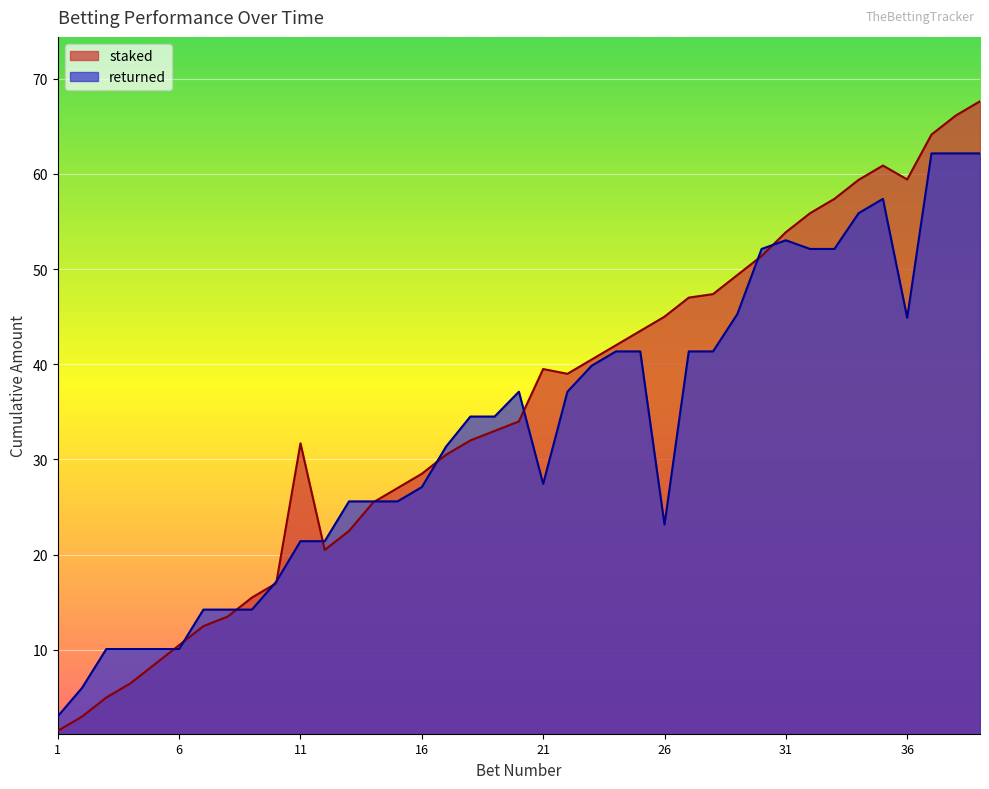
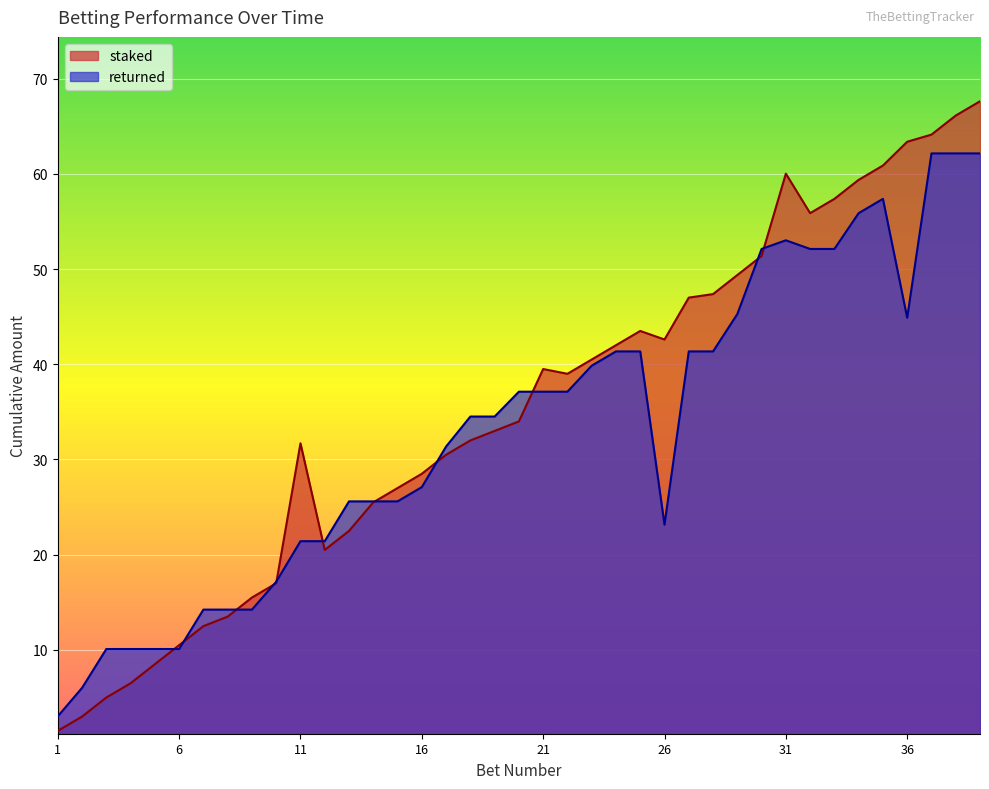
  {
    "staked": {
      "1": 2,
      "6": 11,
      "11": 32,
      "16": 29,
      "21": 40,
-     "26": 45,
-     "31": 54,
-     "36": 59
+     "26": 43,
+     "31": 60,
+     "36": 63
    },
    "returned": {
      "1": 3,
      "6": 10,
      "11": 21,
      "16": 27,
-     "21": 27,
+     "21": 37,
      "26": 23,
      "31": 53,
      "36": 45
    }
  }
